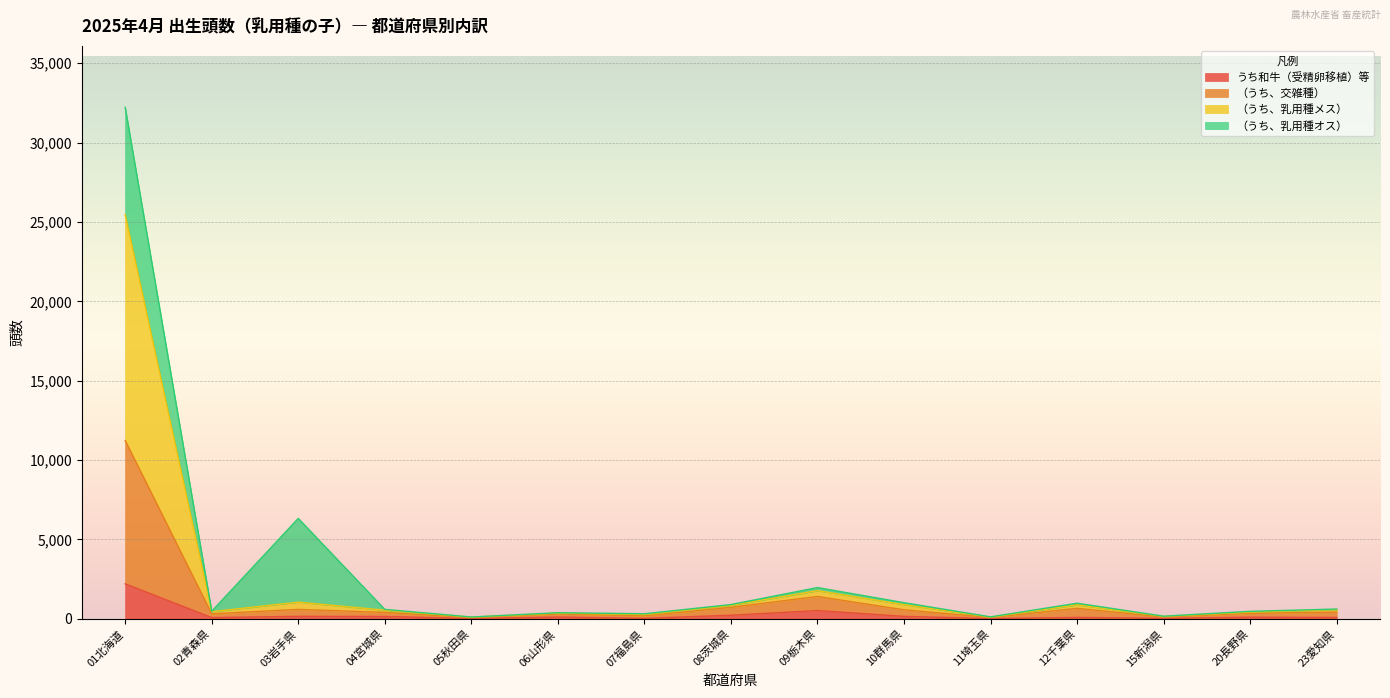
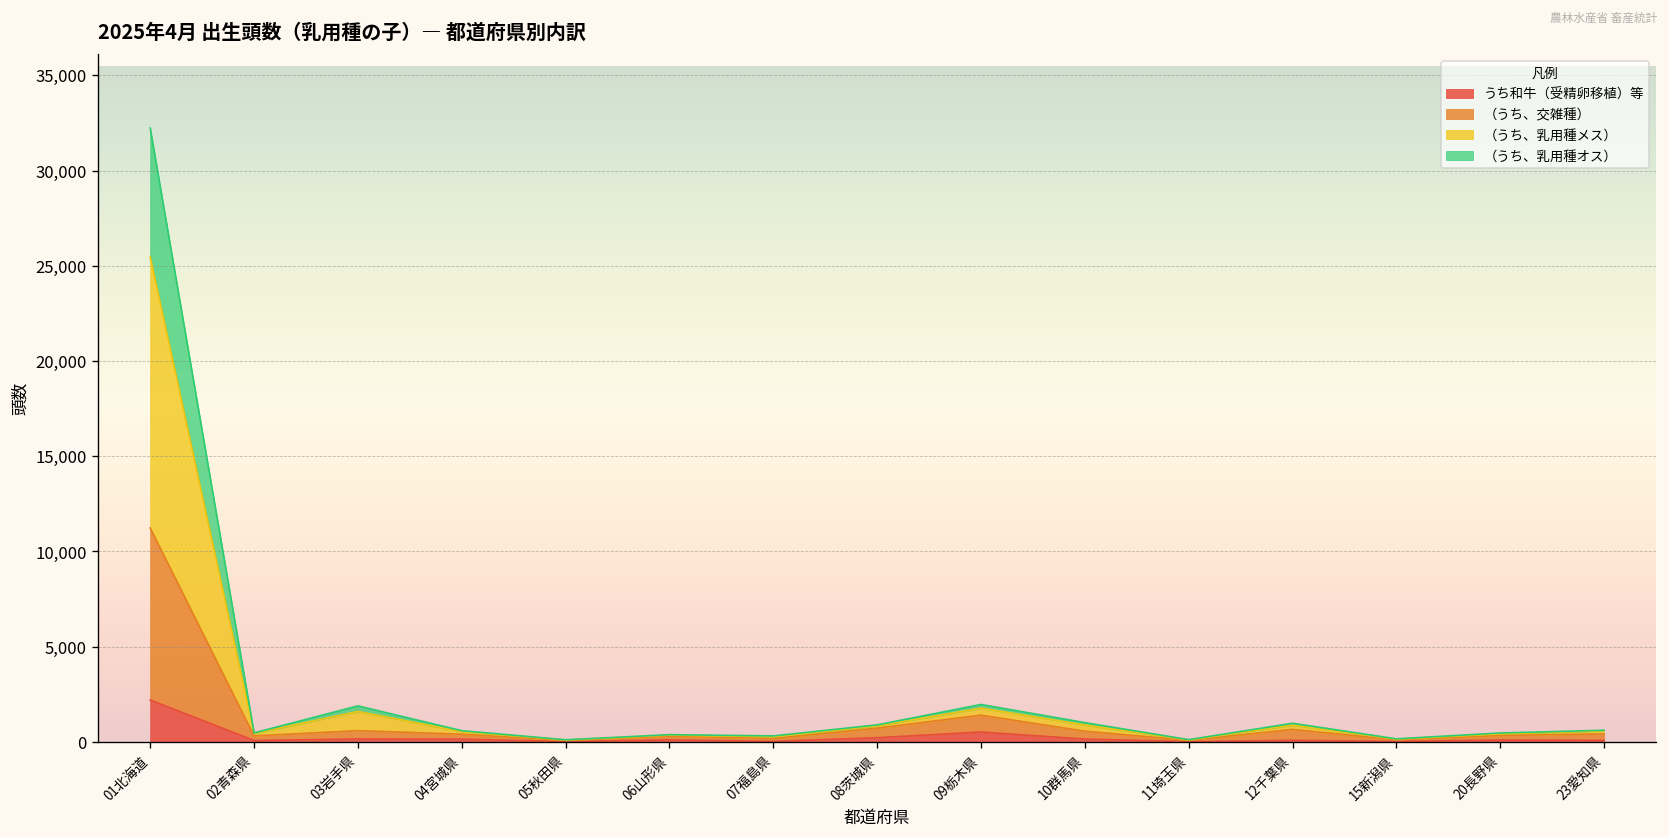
  {
    "（うち、乳用種メス）": {
      "01北海道": "14,200",
-     "03岩手県": "500",
+     "03岩手県": "1,000",
      "09栃木県": "400"
    },
    "（うち、乳用種オス）": {
      "01北海道": "6,800",
-     "03岩手県": "5,300",
+     "03岩手県": "300",
      "09栃木県": "200"
    }
  }
